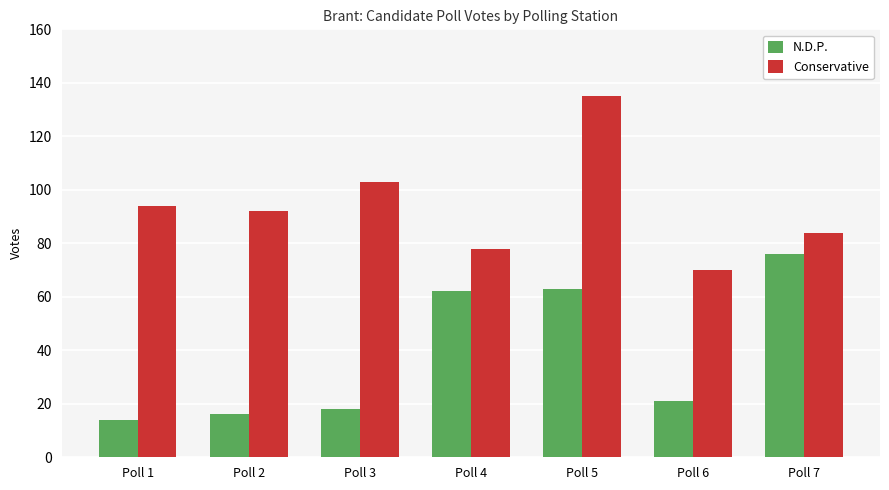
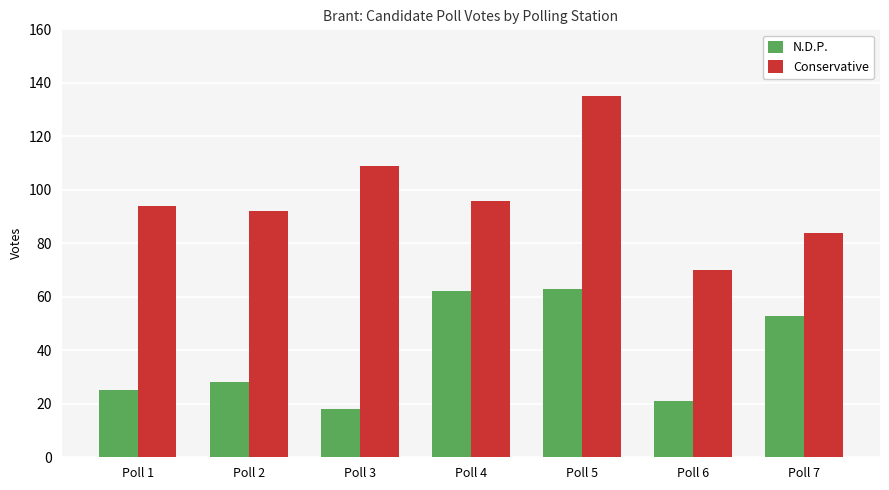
  {
    "N.D.P.": {
-     "Poll 1": 14,
-     "Poll 2": 16,
+     "Poll 1": 25,
+     "Poll 2": 28,
      "Poll 3": 18,
      "Poll 4": 62,
      "Poll 5": 63,
      "Poll 6": 21,
-     "Poll 7": 76
+     "Poll 7": 53
    },
    "Conservative": {
      "Poll 1": 94,
      "Poll 2": 92,
-     "Poll 3": 103,
-     "Poll 4": 78,
+     "Poll 3": 109,
+     "Poll 4": 96,
      "Poll 5": 135,
      "Poll 6": 70,
      "Poll 7": 84
    }
  }
